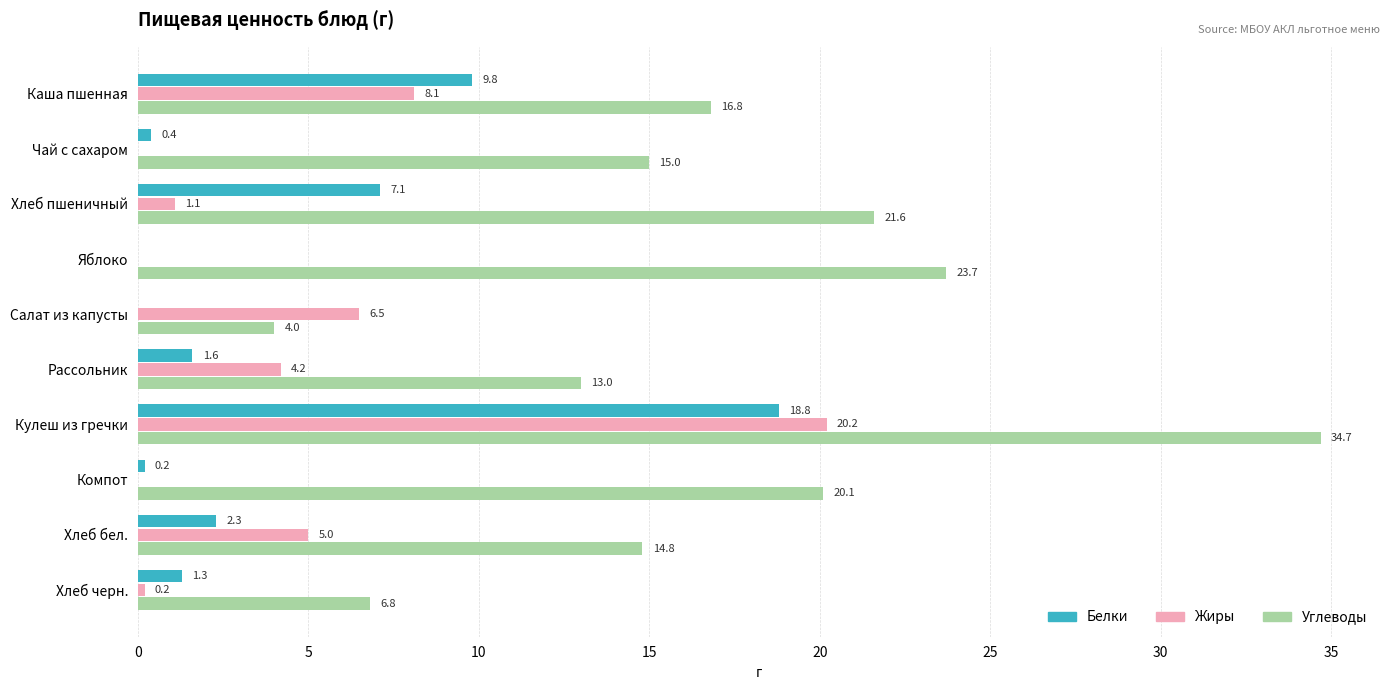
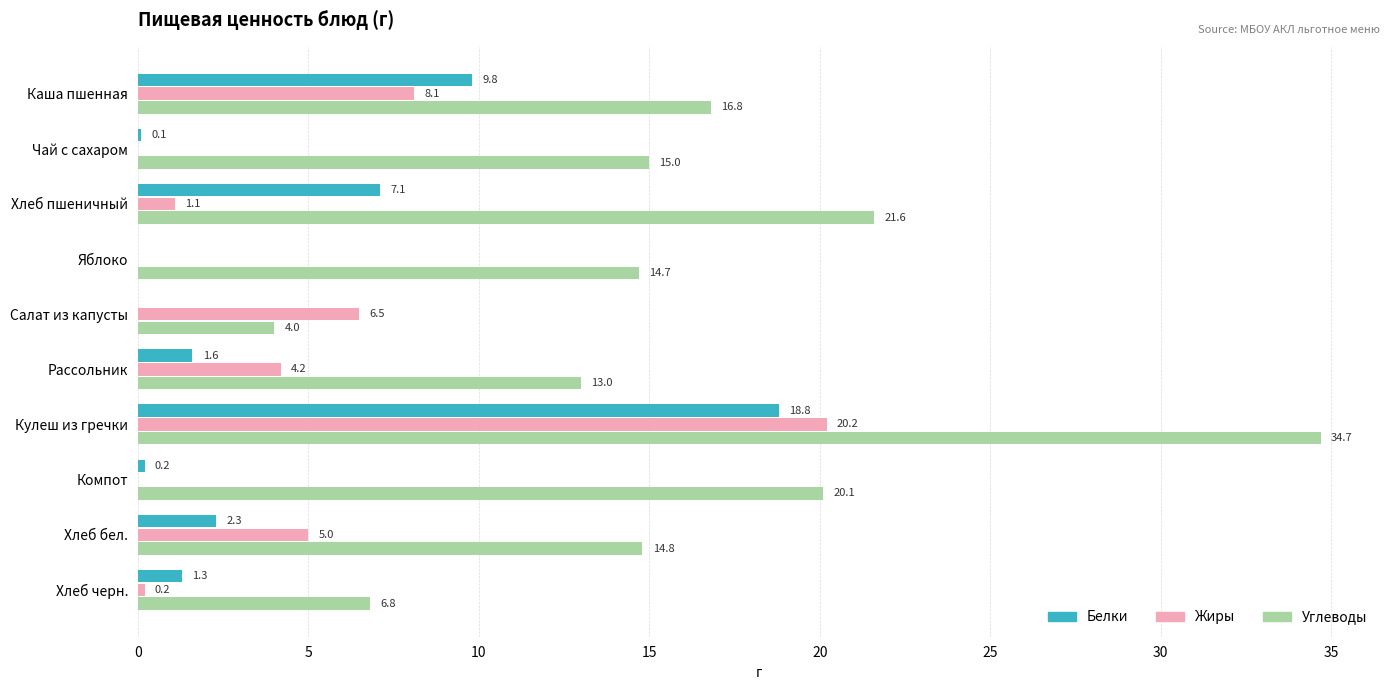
  {
    "Белки": {
      "Каша пшенная": 9.8,
-     "Чай с сахаром": 0.4,
+     "Чай с сахаром": 0.1,
      "Хлеб пшеничный": 7.1,
      "Рассольник": 1.6,
      "Кулеш из гречки": 18.8,
      "Компот": 0.2,
      "Хлеб бел.": 2.3,
      "Хлеб черн.": 1.3
    },
    "Жиры": {
      "Каша пшенная": 8.1,
      "Хлеб пшеничный": 1.1,
      "Салат из капусты": 6.5,
      "Рассольник": 4.2,
      "Кулеш из гречки": 20.2,
      "Хлеб бел.": 5.0,
      "Хлеб черн.": 0.2
    },
    "Углеводы": {
      "Каша пшенная": 16.8,
      "Чай с сахаром": 15.0,
      "Хлеб пшеничный": 21.6,
-     "Яблоко": 23.7,
+     "Яблоко": 14.7,
      "Салат из капусты": 4.0,
      "Рассольник": 13.0,
      "Кулеш из гречки": 34.7,
      "Компот": 20.1,
      "Хлеб бел.": 14.8,
      "Хлеб черн.": 6.8
    }
  }
